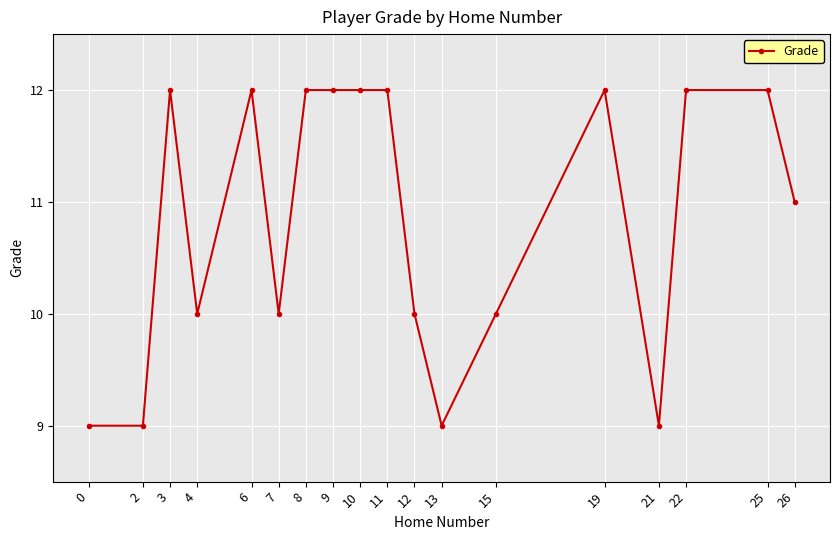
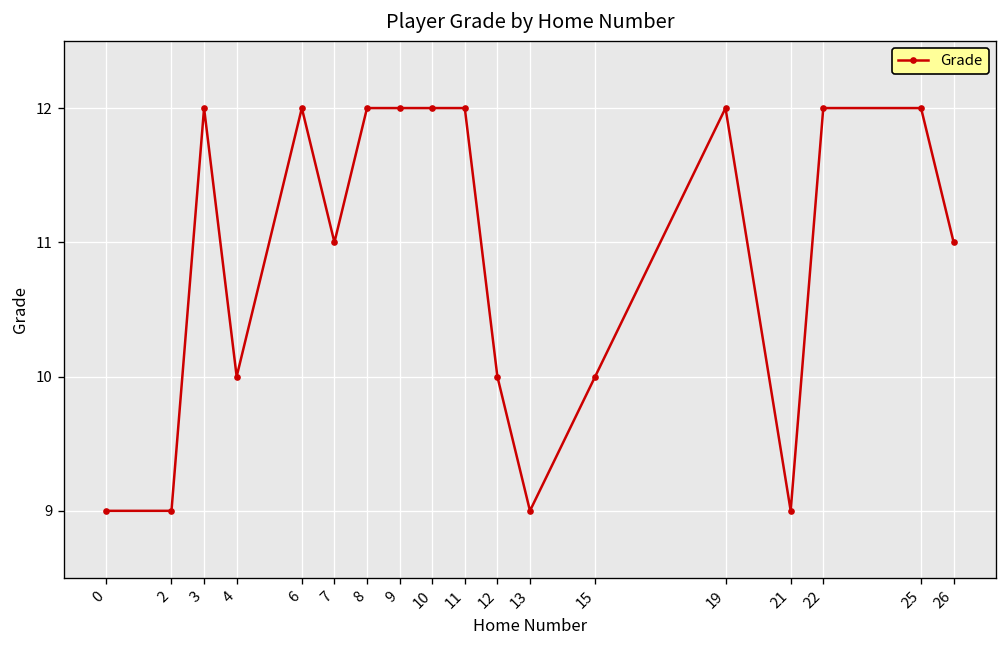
  {
    "0": 9,
    "2": 9,
    "3": 12,
    "4": 10,
    "6": 12,
-   "7": 10,
+   "7": 11,
    "8": 12,
    "9": 12,
    "10": 12,
    "11": 12,
    "12": 10,
    "13": 9,
    "15": 10,
    "19": 12,
    "21": 9,
    "22": 12,
    "25": 12,
    "26": 11
  }
